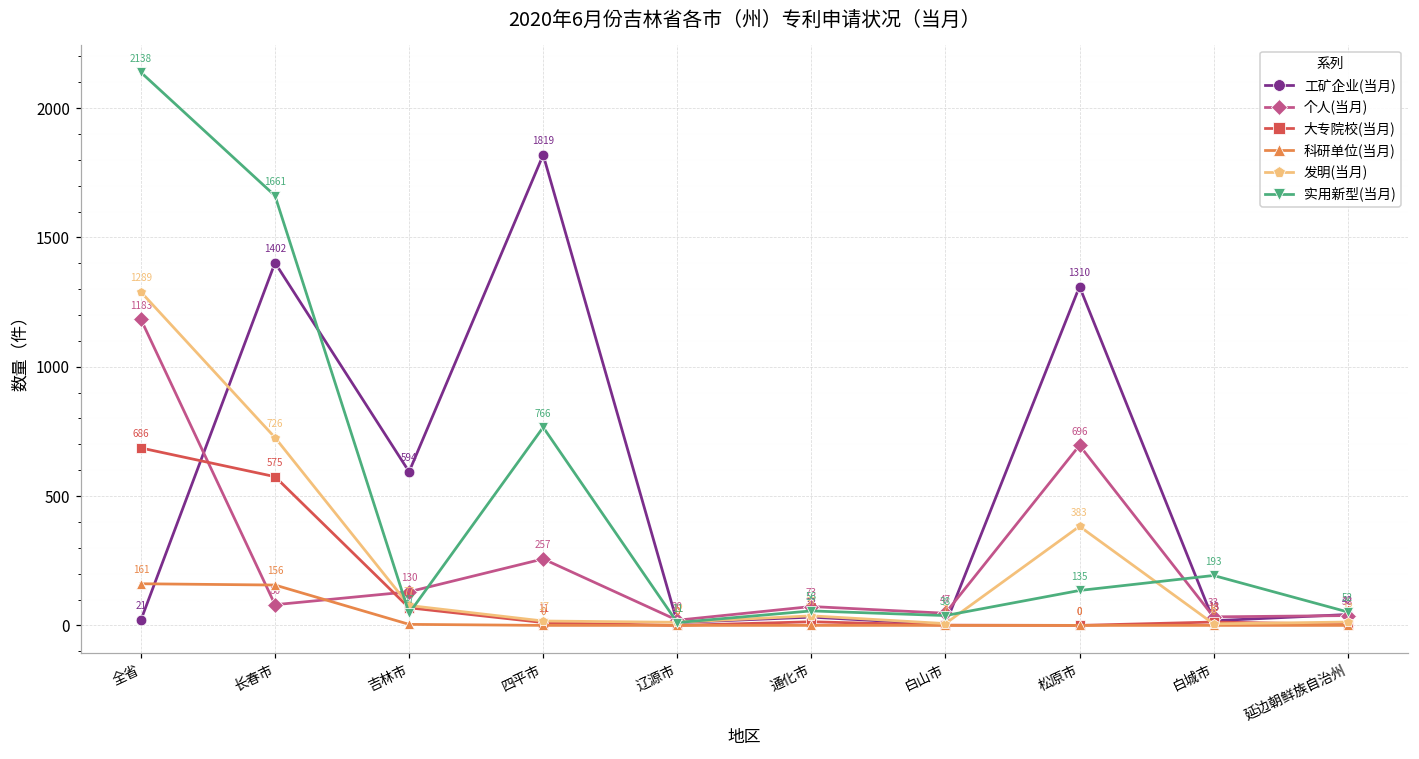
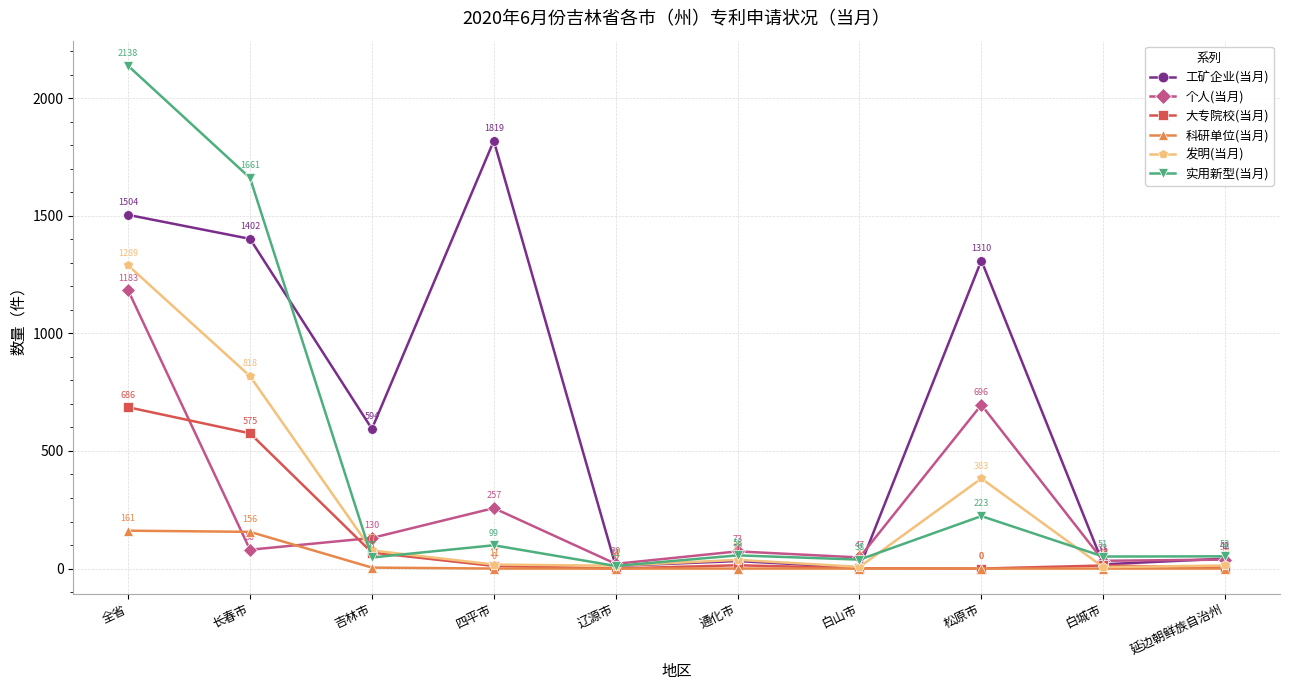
  {
    "工矿企业(当月)": {
-     "全省": 21,
+     "全省": 1504,
      "长春市": 1402,
      "吉林市": 594,
      "四平市": 1819,
      "松原市": 1310
    },
    "个人(当月)": {
      "全省": 1183,
      "吉林市": 130,
      "四平市": 257,
      "松原市": 696
    },
    "发明(当月)": {
      "全省": 1289,
-     "长春市": 726,
+     "长春市": 818,
      "松原市": 383
    },
    "实用新型(当月)": {
      "全省": 2138,
      "长春市": 1661,
-     "四平市": 766,
-     "松原市": 135,
-     "白城市": 193
+     "四平市": 99,
+     "松原市": 223,
+     "白城市": 51
    }
  }
